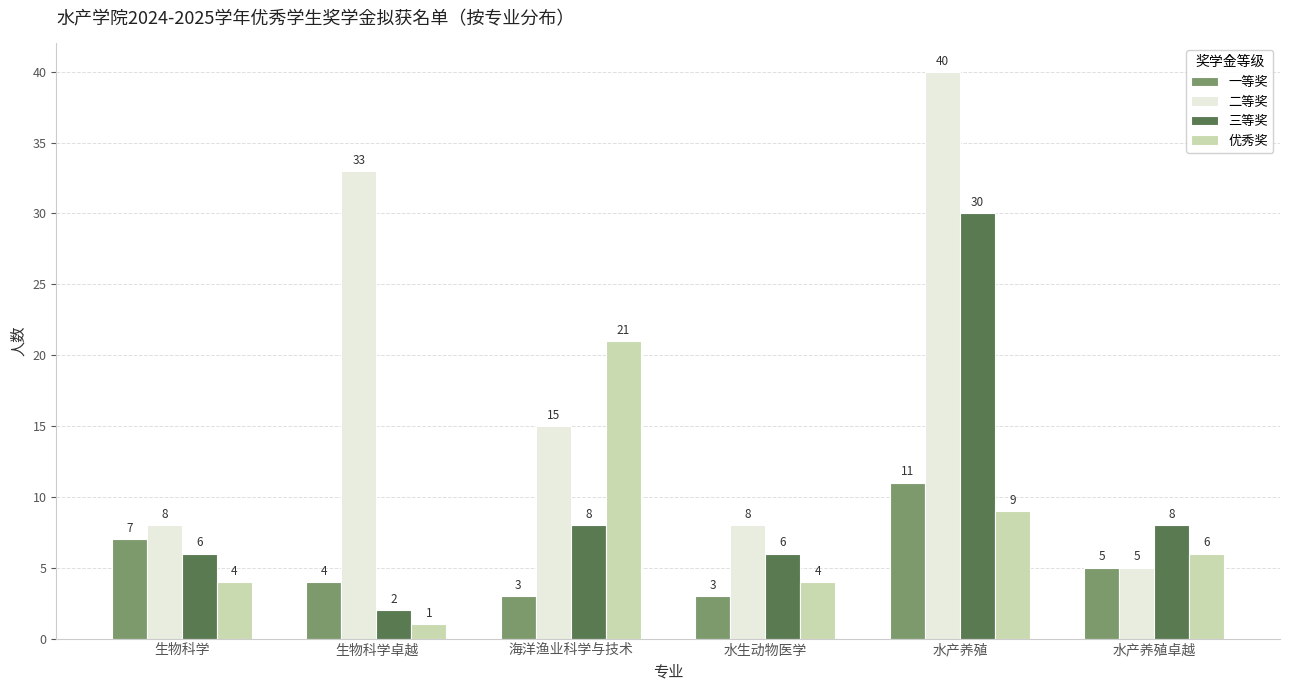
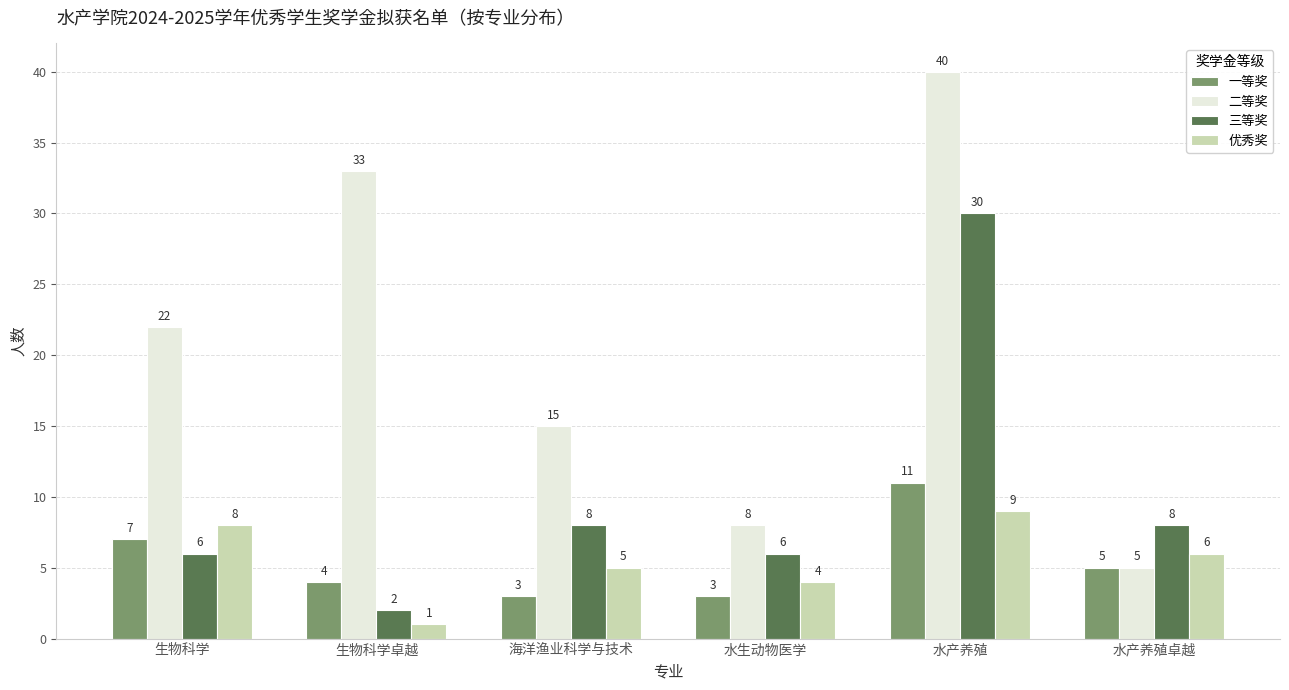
  {
    "二等奖": {
-     "生物科学": 8,
+     "生物科学": 22,
      "生物科学卓越": 33,
      "海洋渔业科学与技术": 15,
      "水生动物医学": 8,
      "水产养殖": 40,
      "水产养殖卓越": 5
    },
    "优秀奖": {
-     "生物科学": 4,
+     "生物科学": 8,
      "生物科学卓越": 1,
-     "海洋渔业科学与技术": 21,
+     "海洋渔业科学与技术": 5,
      "水生动物医学": 4,
      "水产养殖": 9,
      "水产养殖卓越": 6
    }
  }
